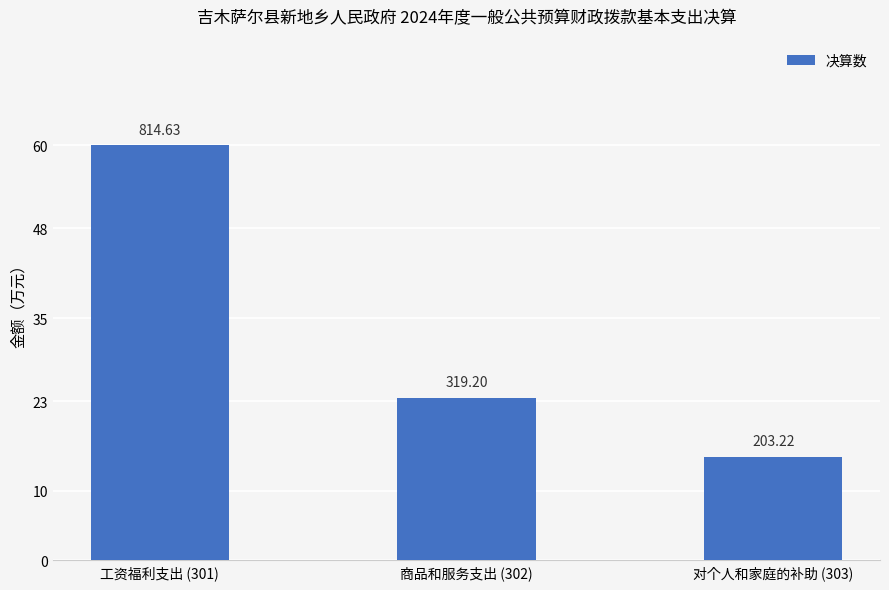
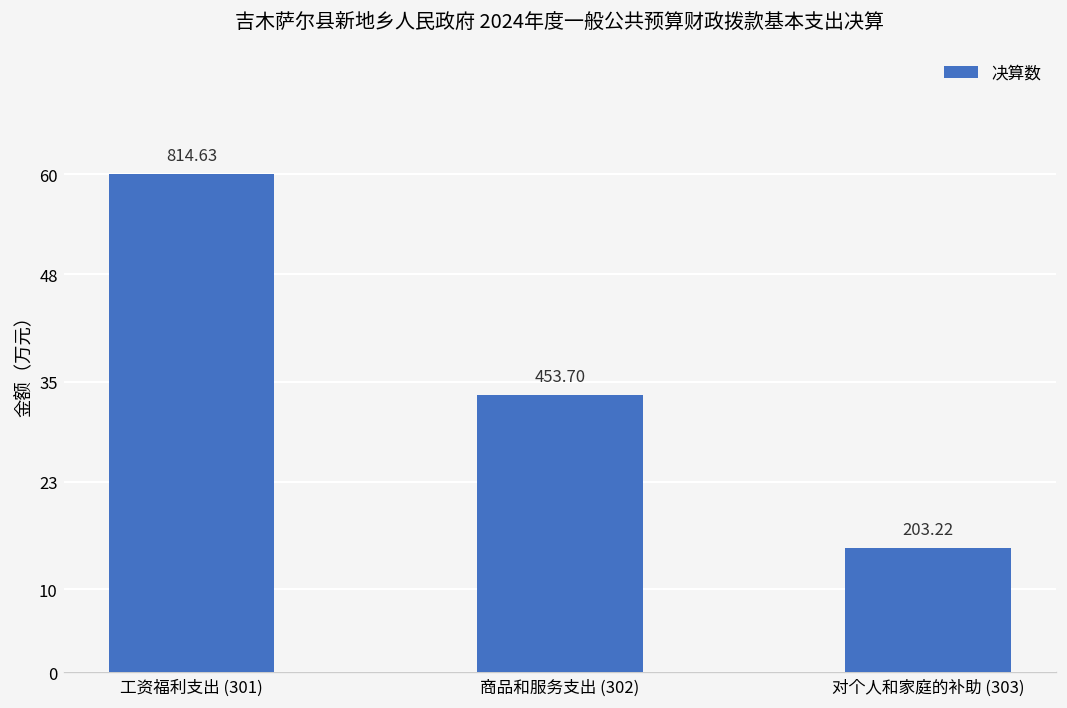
  {
    "工资福利支出 (301)": 814.63,
-   "商品和服务支出 (302)": 319.20,
+   "商品和服务支出 (302)": 453.70,
    "对个人和家庭的补助 (303)": 203.22
  }
